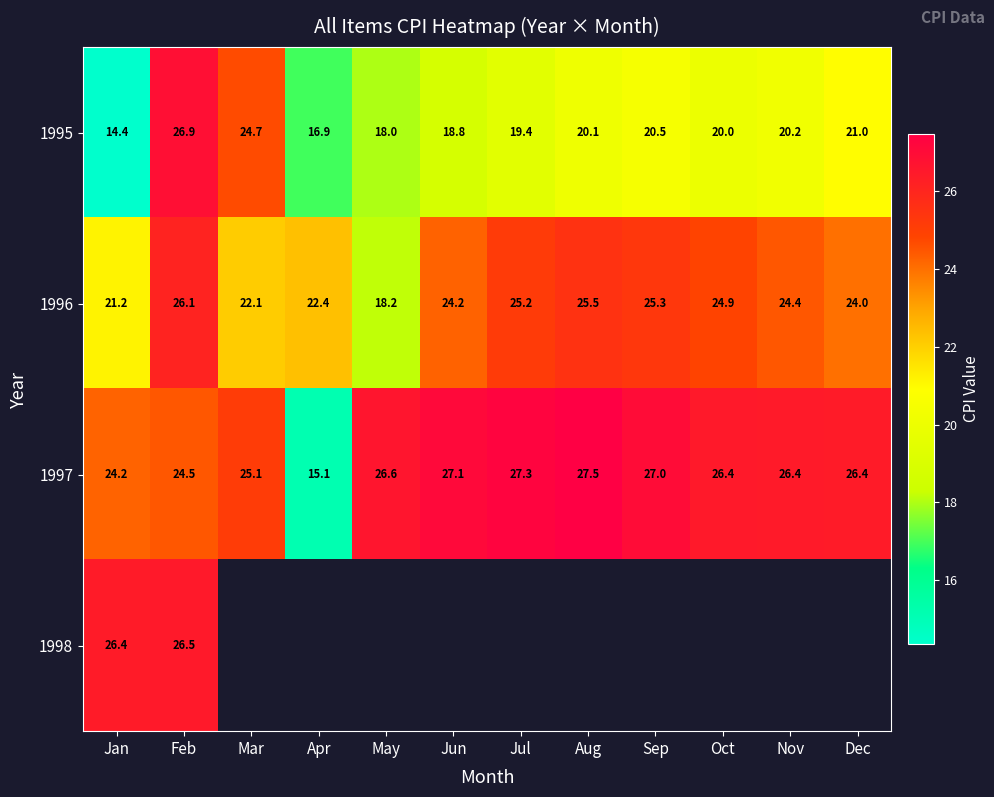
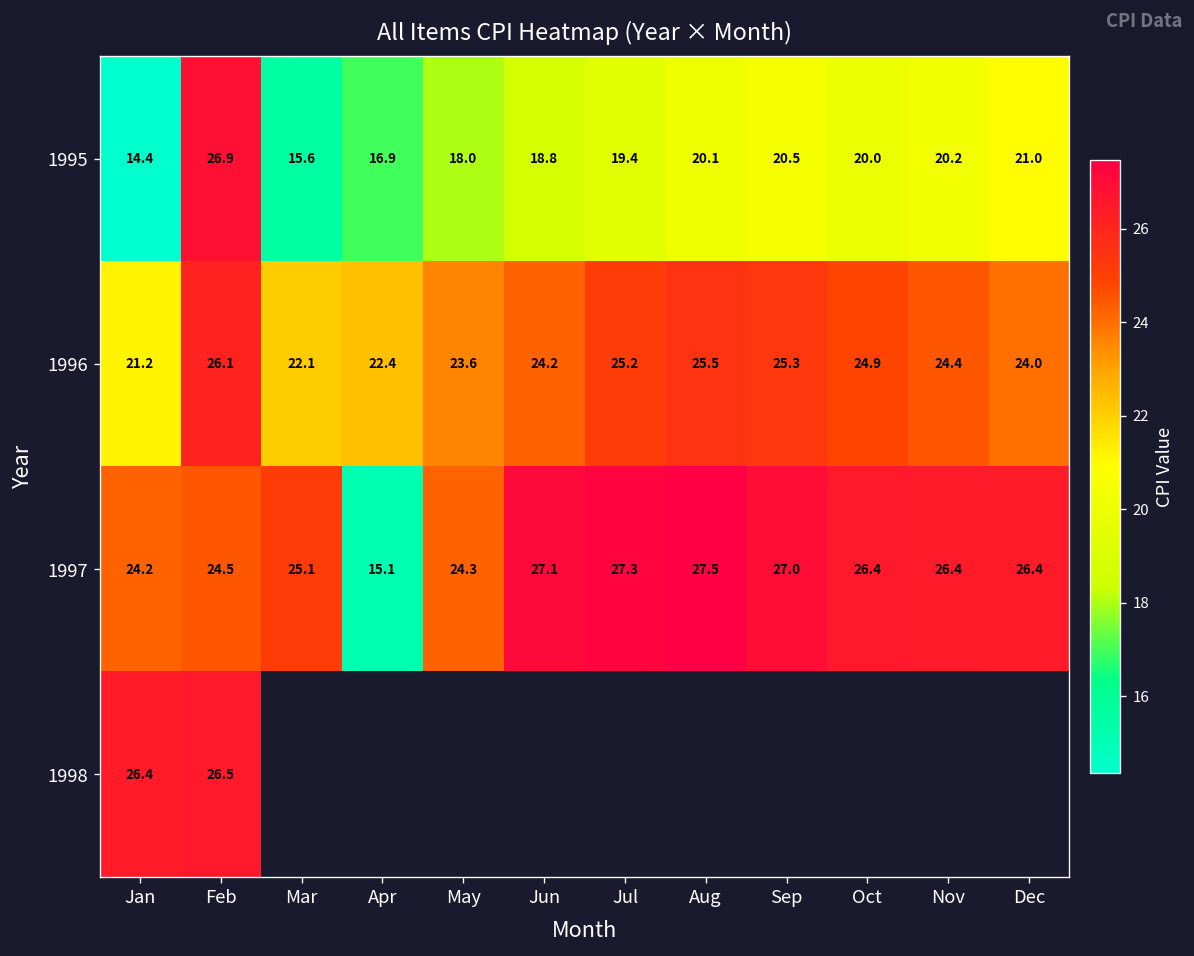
  {
    "1995": {
      "Jan": 14.4,
      "Feb": 26.9,
-     "Mar": 24.7,
+     "Mar": 15.6,
      "Apr": 16.9,
      "May": 18.0,
      "Jun": 18.8,
      "Jul": 19.4,
      "Aug": 20.1,
      "Sep": 20.5,
      "Oct": 20.0,
      "Nov": 20.2,
      "Dec": 21.0
    },
    "1996": {
      "Jan": 21.2,
      "Feb": 26.1,
      "Mar": 22.1,
      "Apr": 22.4,
-     "May": 18.2,
+     "May": 23.6,
      "Jun": 24.2,
      "Jul": 25.2,
      "Aug": 25.5,
      "Sep": 25.3,
      "Oct": 24.9,
      "Nov": 24.4,
      "Dec": 24.0
    },
    "1997": {
      "Jan": 24.2,
      "Feb": 24.5,
      "Mar": 25.1,
      "Apr": 15.1,
-     "May": 26.6,
+     "May": 24.3,
      "Jun": 27.1,
      "Jul": 27.3,
      "Aug": 27.5,
      "Sep": 27.0,
      "Oct": 26.4,
      "Nov": 26.4,
      "Dec": 26.4
    },
    "1998": {
      "Jan": 26.4,
      "Feb": 26.5
    }
  }
